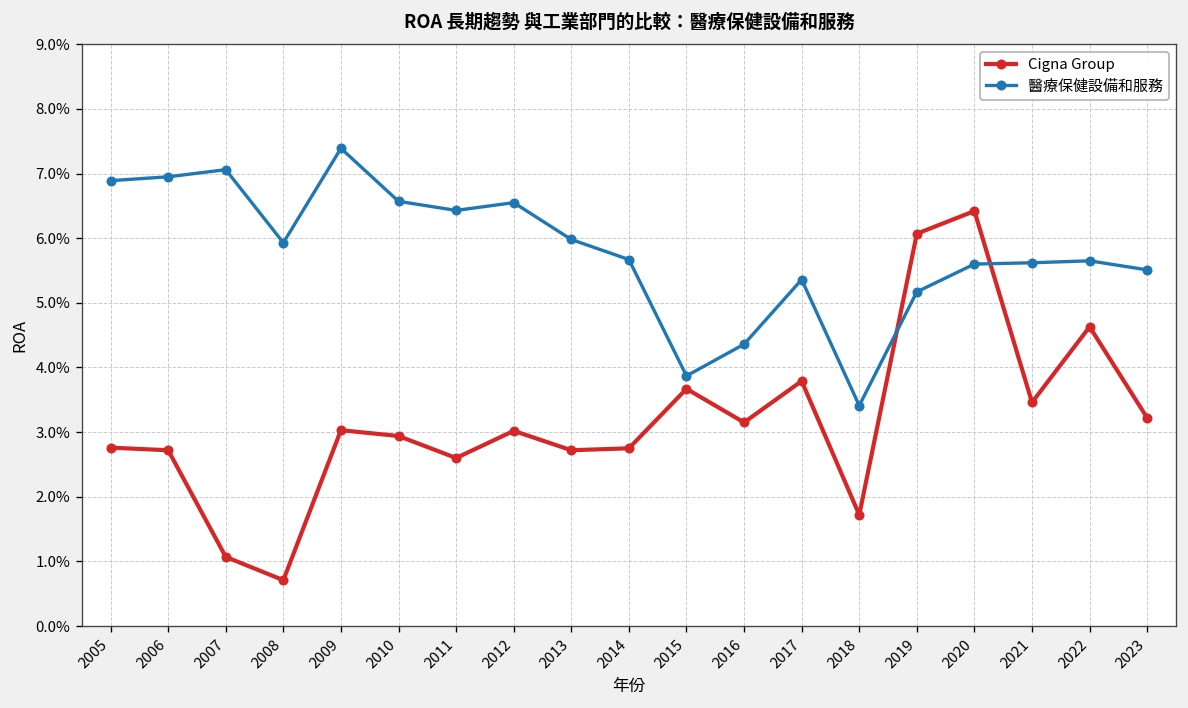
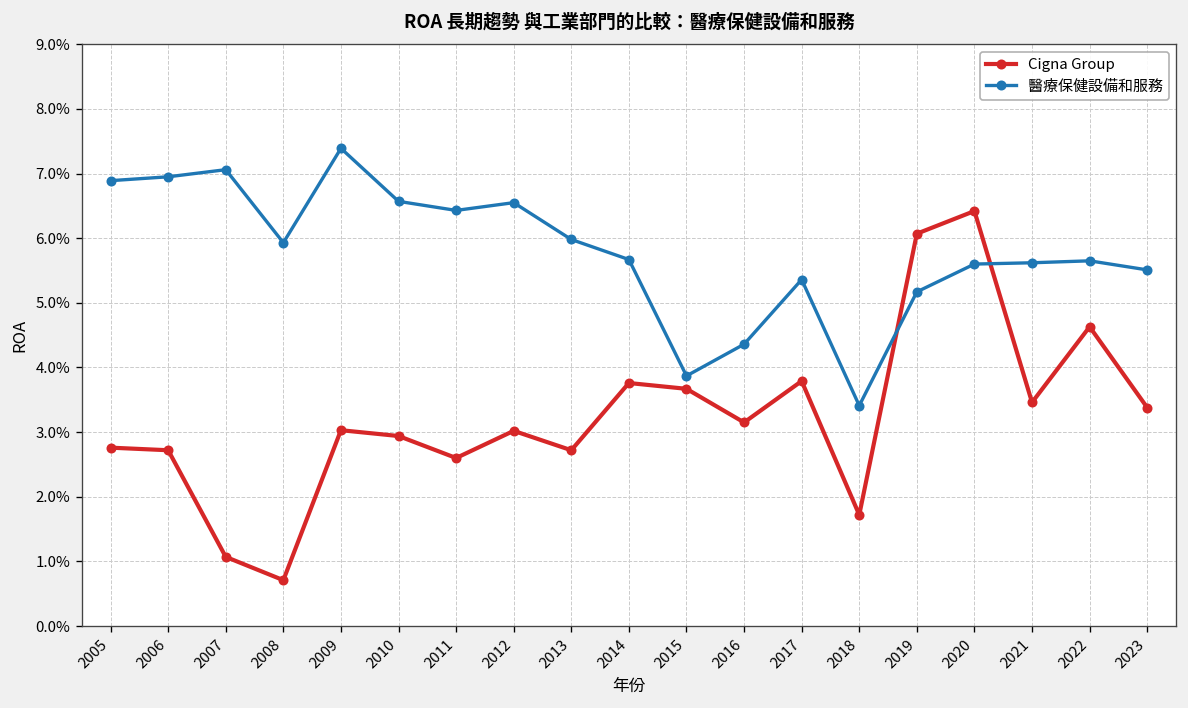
  {
    "Cigna Group": {
      "2005": "2.8%",
      "2006": "2.7%",
      "2007": "1.1%",
      "2008": "0.7%",
      "2009": "3.0%",
      "2010": "2.9%",
      "2011": "2.6%",
      "2012": "3.0%",
      "2013": "2.7%",
-     "2014": "2.8%",
+     "2014": "3.8%",
      "2015": "3.7%",
      "2016": "3.2%",
      "2017": "3.8%",
      "2018": "1.7%",
      "2019": "6.1%",
      "2020": "6.4%",
      "2021": "3.5%",
      "2022": "4.6%",
-     "2023": "3.2%"
+     "2023": "3.4%"
    },
    "醫療保健設備和服務": {
      "2005": "6.9%",
      "2006": "7.0%",
      "2007": "7.1%",
      "2008": "5.9%",
      "2009": "7.4%",
      "2010": "6.6%",
      "2011": "6.4%",
      "2012": "6.6%",
      "2013": "6.0%",
      "2014": "5.7%",
      "2015": "3.9%",
      "2016": "4.4%",
      "2017": "5.4%",
      "2018": "3.4%",
      "2019": "5.2%",
      "2020": "5.6%",
      "2021": "5.6%",
      "2022": "5.7%",
      "2023": "5.5%"
    }
  }
